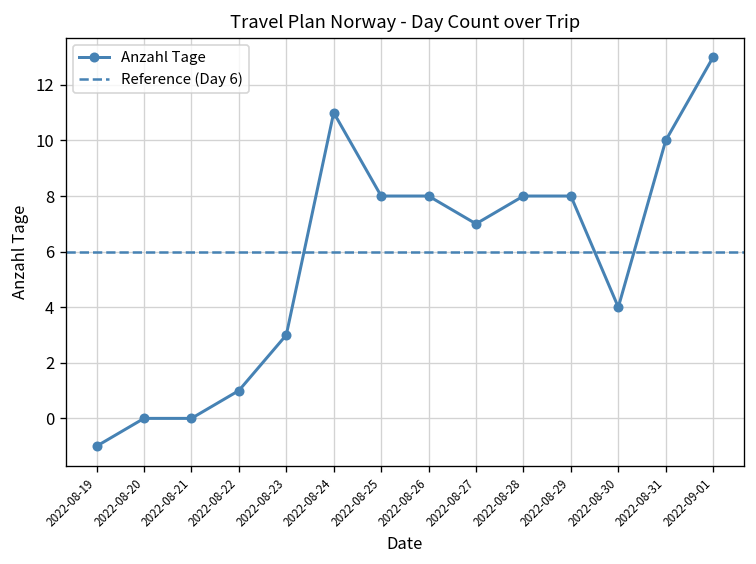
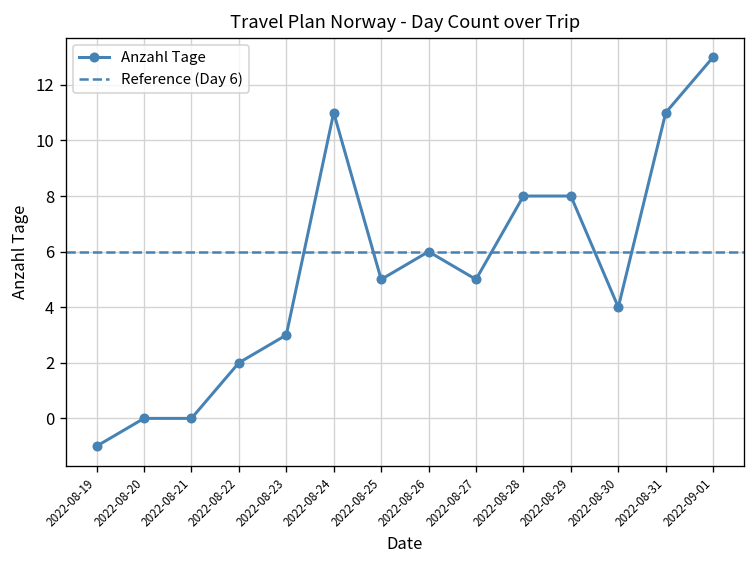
  {
    "2022-08-19": -1,
    "2022-08-20": 0,
    "2022-08-21": 0,
-   "2022-08-22": 1,
+   "2022-08-22": 2,
    "2022-08-23": 3,
    "2022-08-24": 11,
-   "2022-08-25": 8,
-   "2022-08-26": 8,
-   "2022-08-27": 7,
+   "2022-08-25": 5,
+   "2022-08-26": 6,
+   "2022-08-27": 5,
    "2022-08-28": 8,
    "2022-08-29": 8,
    "2022-08-30": 4,
-   "2022-08-31": 10,
+   "2022-08-31": 11,
    "2022-09-01": 13
  }
